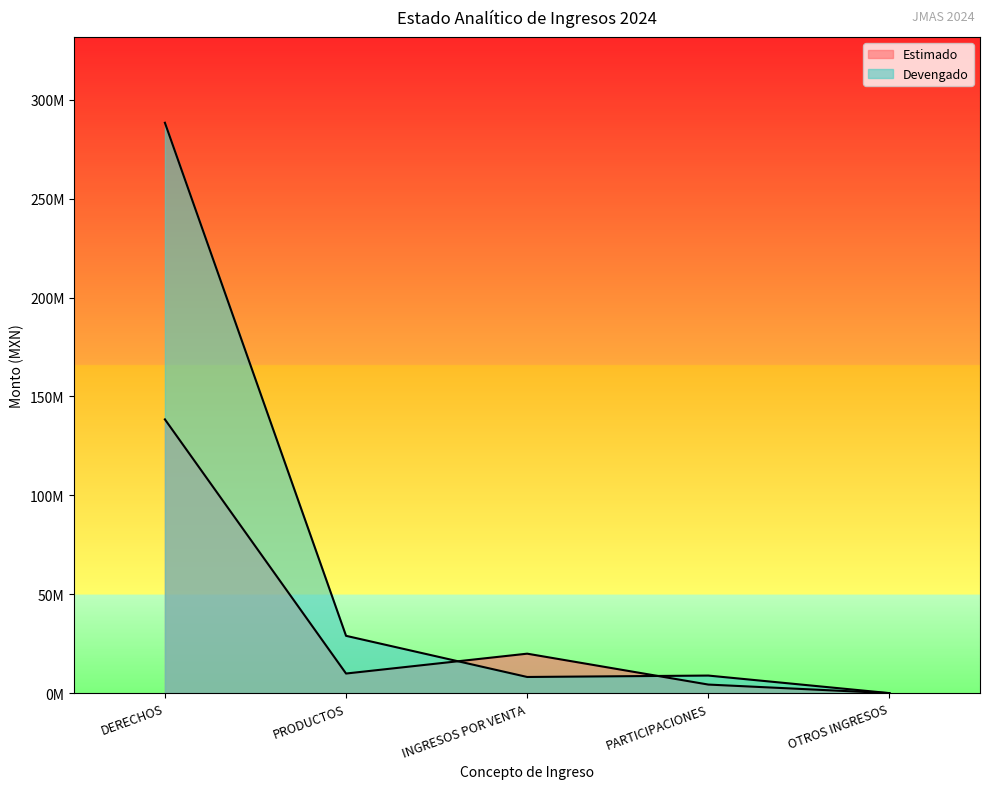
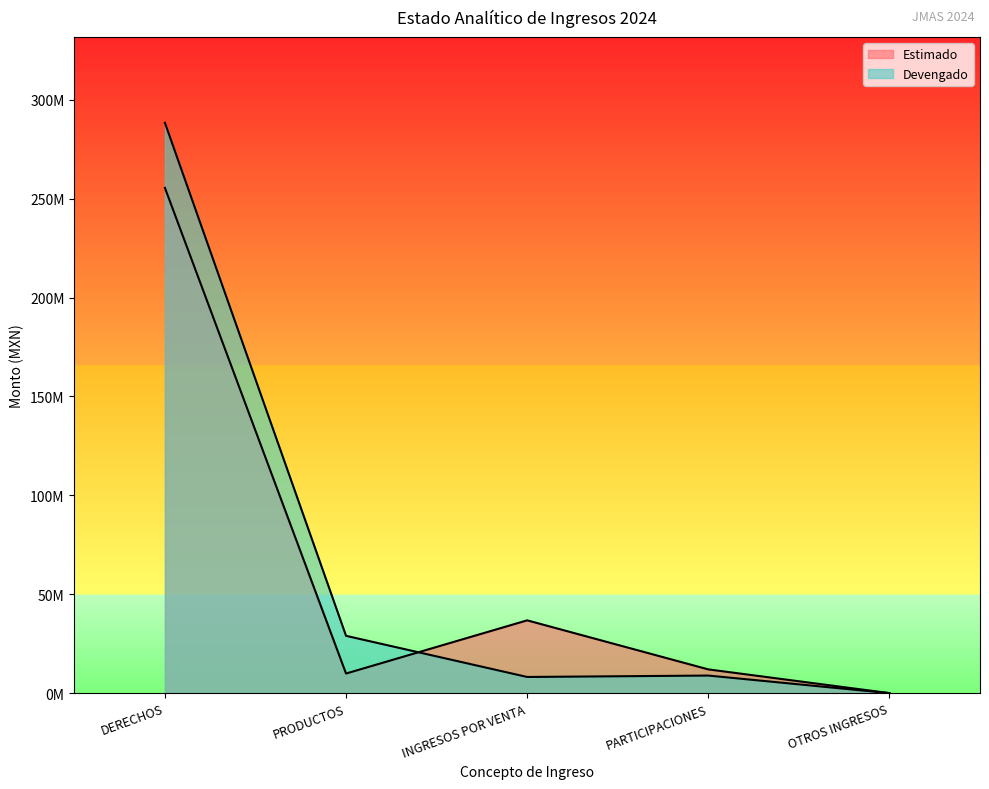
  {
    "Estimado": {
-     "DERECHOS": 138000000,
+     "DERECHOS": 255000000,
      "PRODUCTOS": 10000000,
-     "INGRESOS POR VENTA": 20000000,
-     "PARTICIPACIONES": 4000000
+     "INGRESOS POR VENTA": 37000000,
+     "PARTICIPACIONES": 12000000
    },
    "Devengado": {
      "DERECHOS": 288000000,
      "PRODUCTOS": 29000000,
      "INGRESOS POR VENTA": 8000000,
      "PARTICIPACIONES": 9000000
    }
  }
